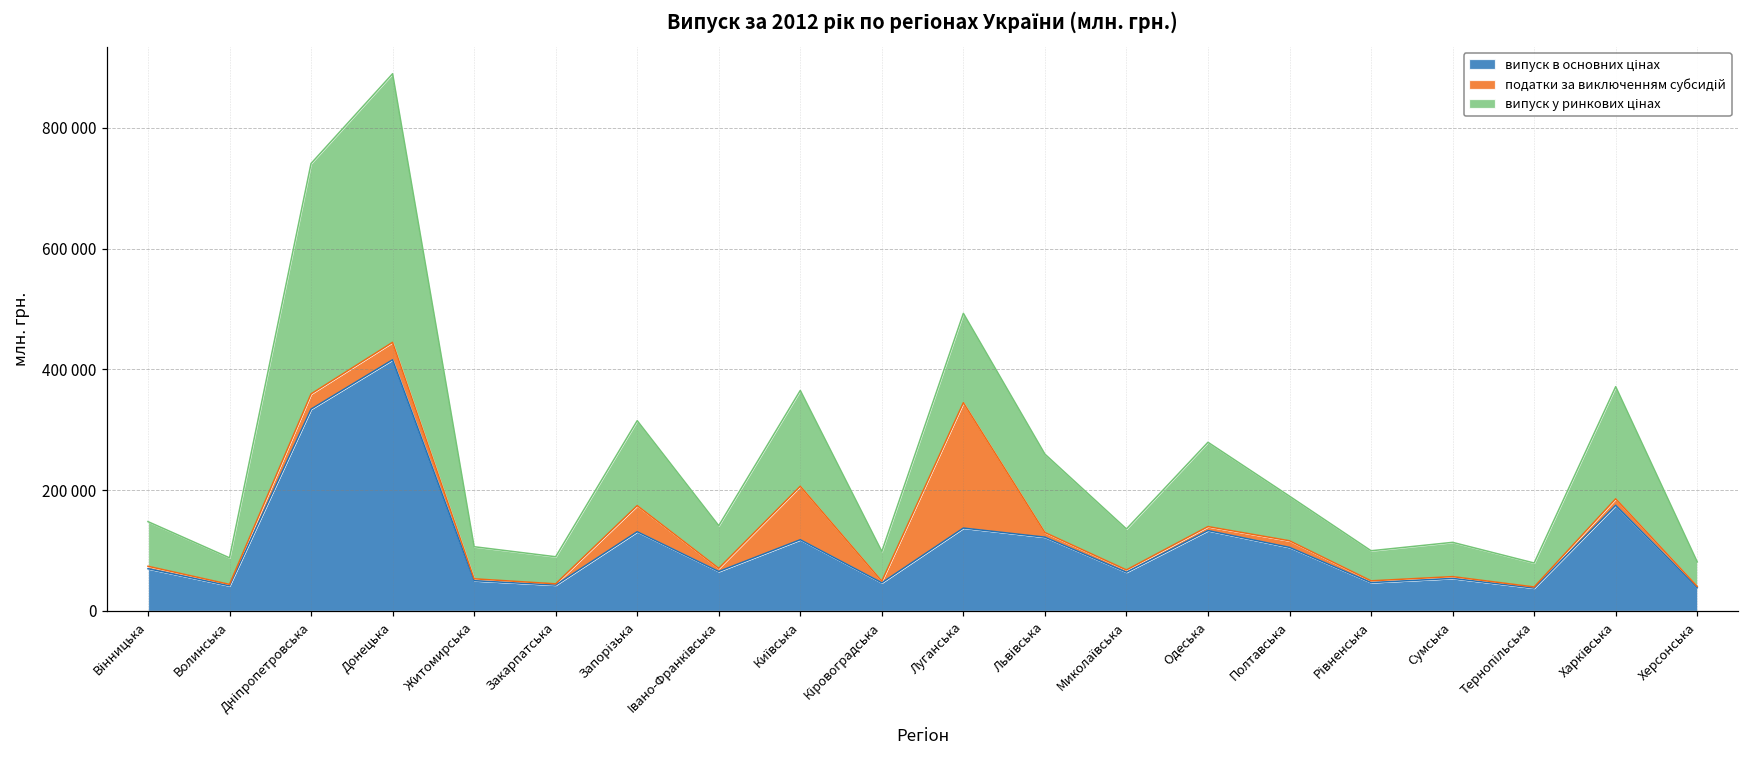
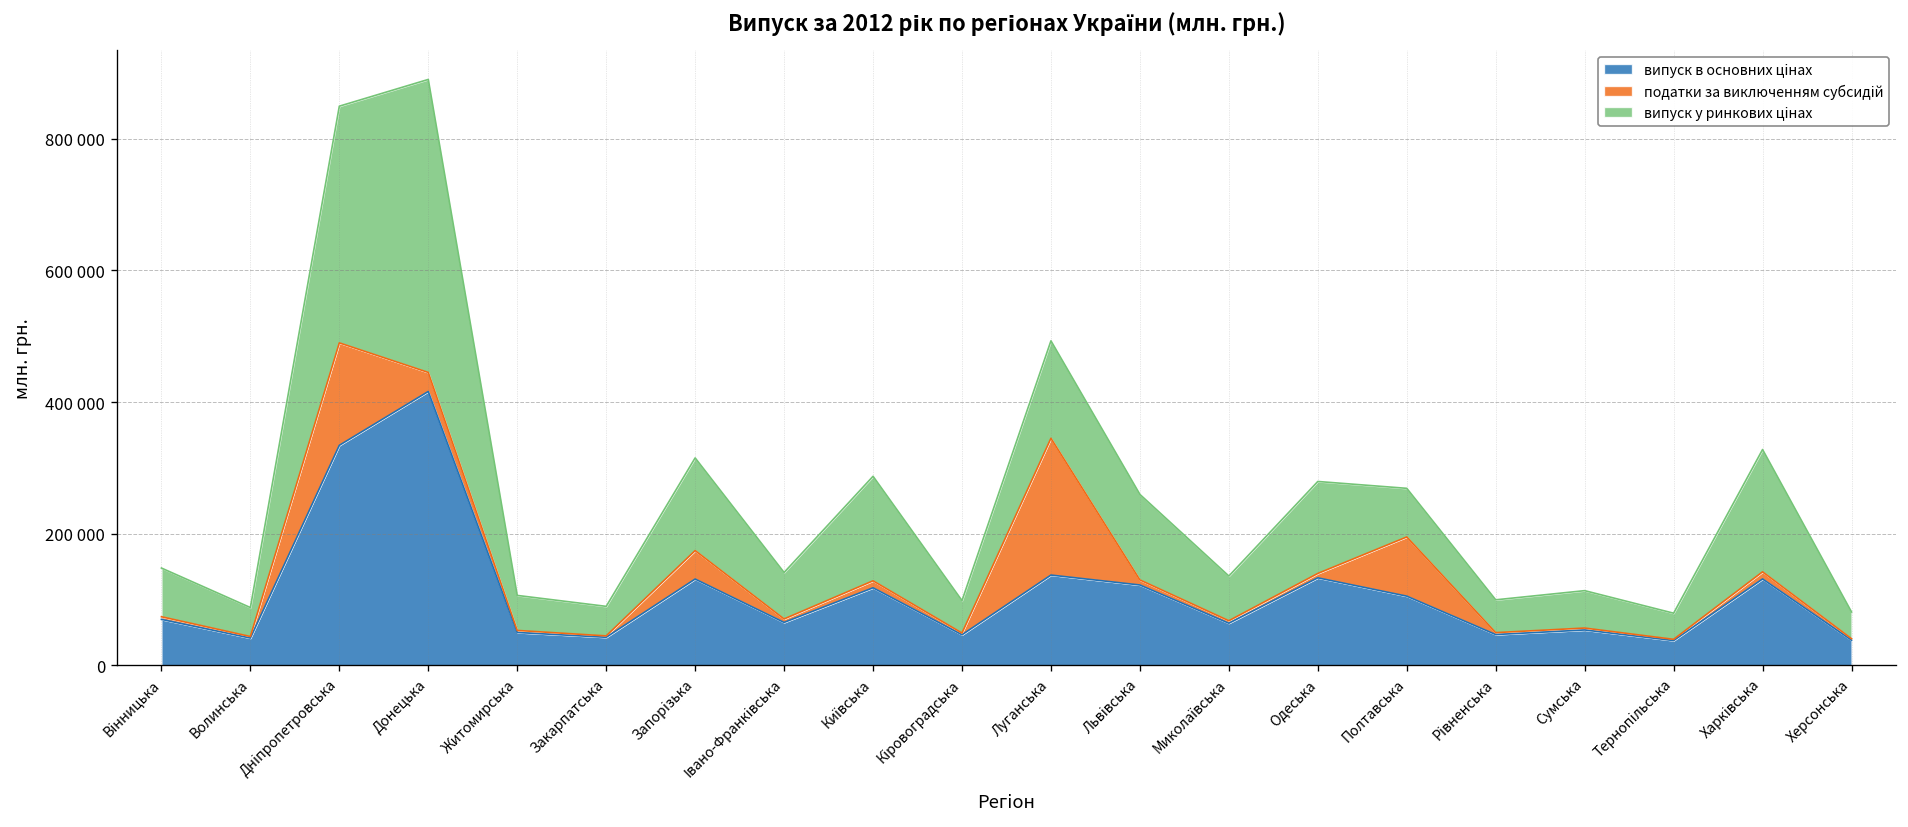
  {
    "випуск в основних цінах": {
      "Дніпропетровська": 330000,
      "Донецька": 420000,
      "Запорізька": 130000,
      "Івано-Франківська": 70000,
      "Київська": 120000,
      "Луганська": 140000,
      "Львівська": 120000,
      "Одеська": 130000,
      "Полтавська": 110000,
-     "Харківська": 170000
+     "Харківська": 130000
    },
    "податки за виключенням субсидій": {
-     "Дніпропетровська": 30000,
+     "Дніпропетровська": 160000,
      "Донецька": 30000,
      "Запорізька": 40000,
      "Івано-Франківська": 10000,
-     "Київська": 90000,
+     "Київська": 10000,
      "Луганська": 210000,
      "Львівська": 10000,
      "Одеська": 10000,
-     "Полтавська": 10000,
+     "Полтавська": 90000,
      "Харківська": 10000
    },
    "випуск у ринкових цінах": {
      "Вінницька": 70000,
      "Волинська": 40000,
-     "Дніпропетровська": 380000,
+     "Дніпропетровська": 360000,
      "Донецька": 440000,
      "Житомирська": 50000,
      "Закарпатська": 40000,
      "Запорізька": 140000,
      "Івано-Франківська": 70000,
      "Київська": 160000,
      "Кіровоградська": 50000,
      "Луганська": 150000,
      "Львівська": 130000,
      "Миколаївська": 70000,
      "Одеська": 140000,
      "Полтавська": 70000,
      "Рівненська": 50000,
      "Сумська": 60000,
      "Тернопільська": 40000,
      "Харківська": 190000,
      "Херсонська": 40000
    }
  }
